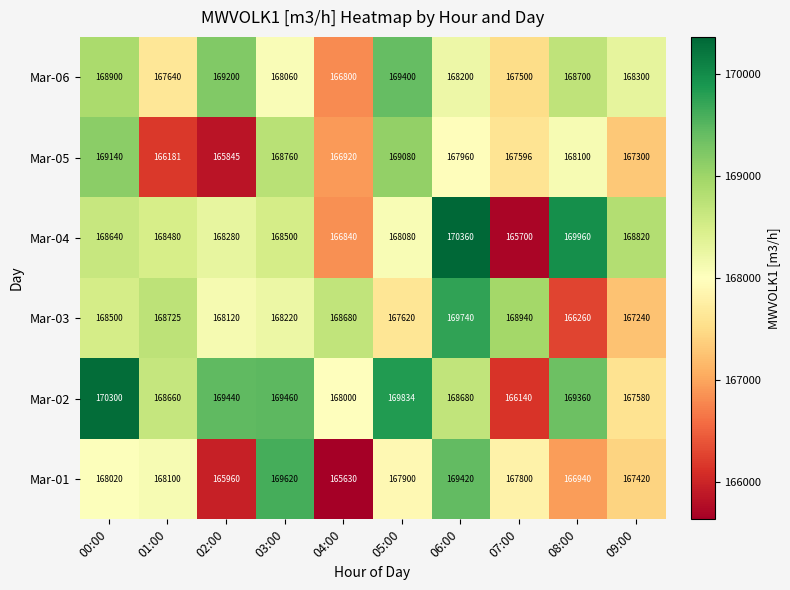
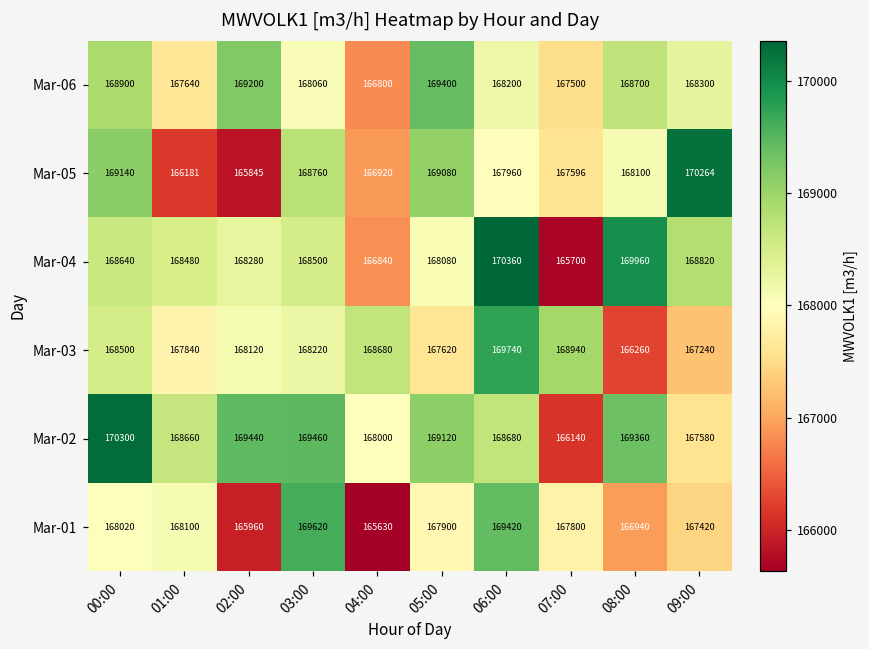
  {
    "Mar-06": {
      "00:00": 168900,
      "01:00": 167640,
      "02:00": 169200,
      "03:00": 168060,
      "04:00": 166800,
      "05:00": 169400,
      "06:00": 168200,
      "07:00": 167500,
      "08:00": 168700,
      "09:00": 168300
    },
    "Mar-05": {
      "00:00": 169140,
      "01:00": 166181,
      "02:00": 165845,
      "03:00": 168760,
      "04:00": 166920,
      "05:00": 169080,
      "06:00": 167960,
      "07:00": 167596,
      "08:00": 168100,
-     "09:00": 167300
+     "09:00": 170264
    },
    "Mar-04": {
      "00:00": 168640,
      "01:00": 168480,
      "02:00": 168280,
      "03:00": 168500,
      "04:00": 166840,
      "05:00": 168080,
      "06:00": 170360,
      "07:00": 165700,
      "08:00": 169960,
      "09:00": 168820
    },
    "Mar-03": {
      "00:00": 168500,
-     "01:00": 168725,
+     "01:00": 167840,
      "02:00": 168120,
      "03:00": 168220,
      "04:00": 168680,
      "05:00": 167620,
      "06:00": 169740,
      "07:00": 168940,
      "08:00": 166260,
      "09:00": 167240
    },
    "Mar-02": {
      "00:00": 170300,
      "01:00": 168660,
      "02:00": 169440,
      "03:00": 169460,
      "04:00": 168000,
-     "05:00": 169834,
+     "05:00": 169120,
      "06:00": 168680,
      "07:00": 166140,
      "08:00": 169360,
      "09:00": 167580
    },
    "Mar-01": {
      "00:00": 168020,
      "01:00": 168100,
      "02:00": 165960,
      "03:00": 169620,
      "04:00": 165630,
      "05:00": 167900,
      "06:00": 169420,
      "07:00": 167800,
      "08:00": 166940,
      "09:00": 167420
    }
  }
